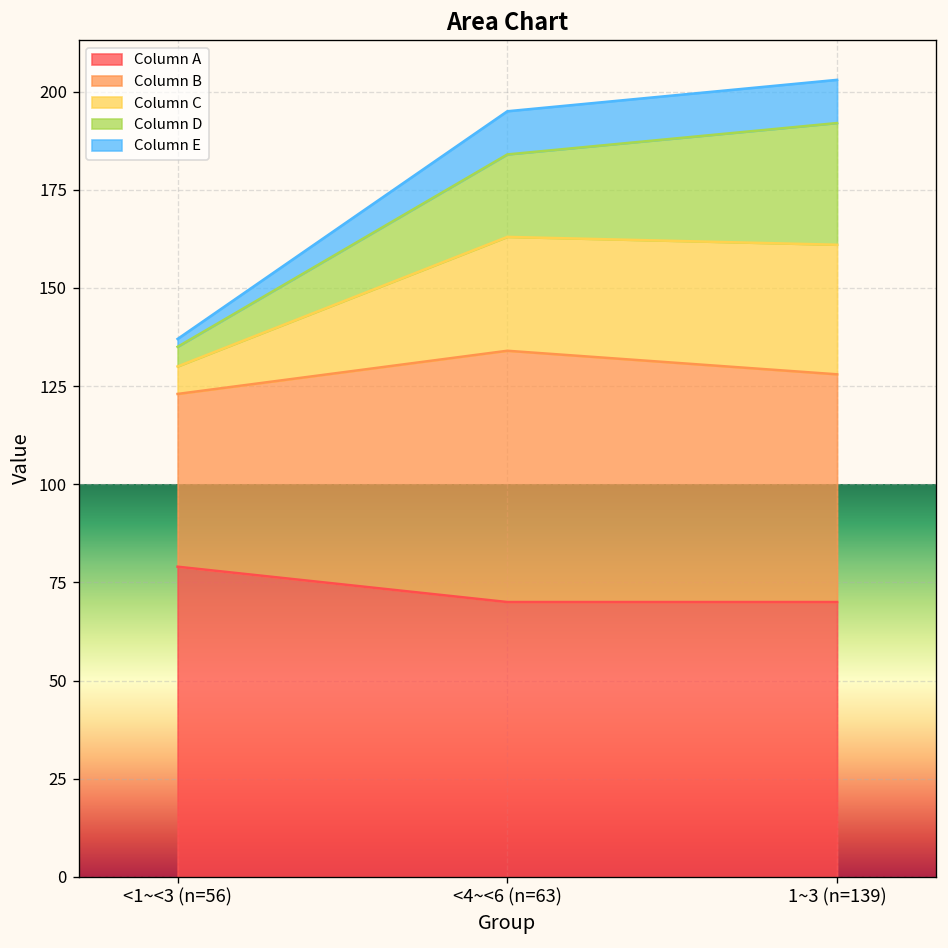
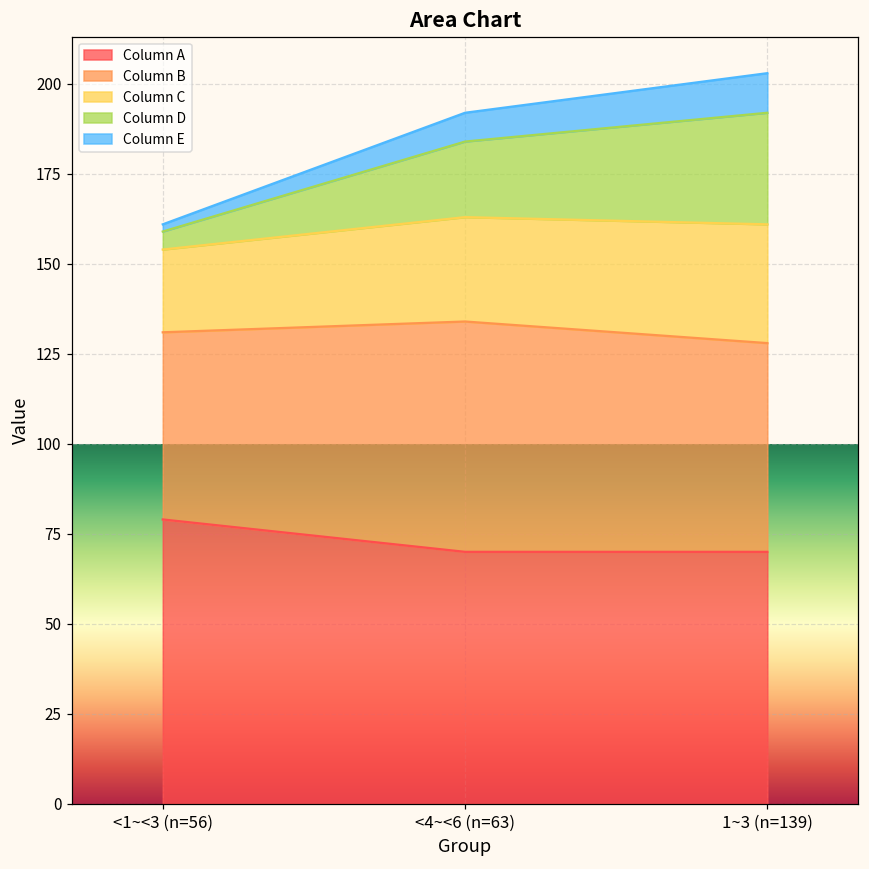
  {
    "Column A": {
      "<1~<3 (n=56)": 79,
      "<4~<6 (n=63)": 70,
      "1~3 (n=139)": 70
    },
    "Column B": {
-     "<1~<3 (n=56)": 44,
+     "<1~<3 (n=56)": 52,
      "<4~<6 (n=63)": 64,
      "1~3 (n=139)": 58
    },
    "Column C": {
-     "<1~<3 (n=56)": 7,
+     "<1~<3 (n=56)": 23,
      "<4~<6 (n=63)": 29,
      "1~3 (n=139)": 33
    },
    "Column D": {
      "<1~<3 (n=56)": 5,
      "<4~<6 (n=63)": 21,
      "1~3 (n=139)": 31
    },
    "Column E": {
      "<1~<3 (n=56)": 2,
-     "<4~<6 (n=63)": 11,
+     "<4~<6 (n=63)": 8,
      "1~3 (n=139)": 11
    }
  }
